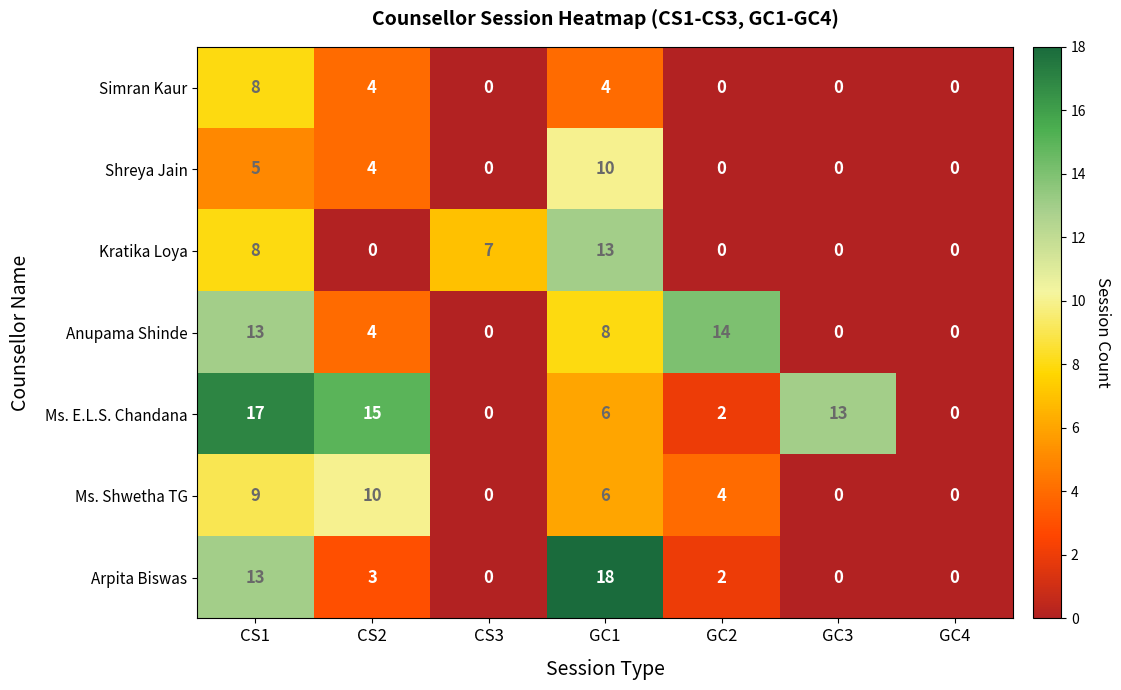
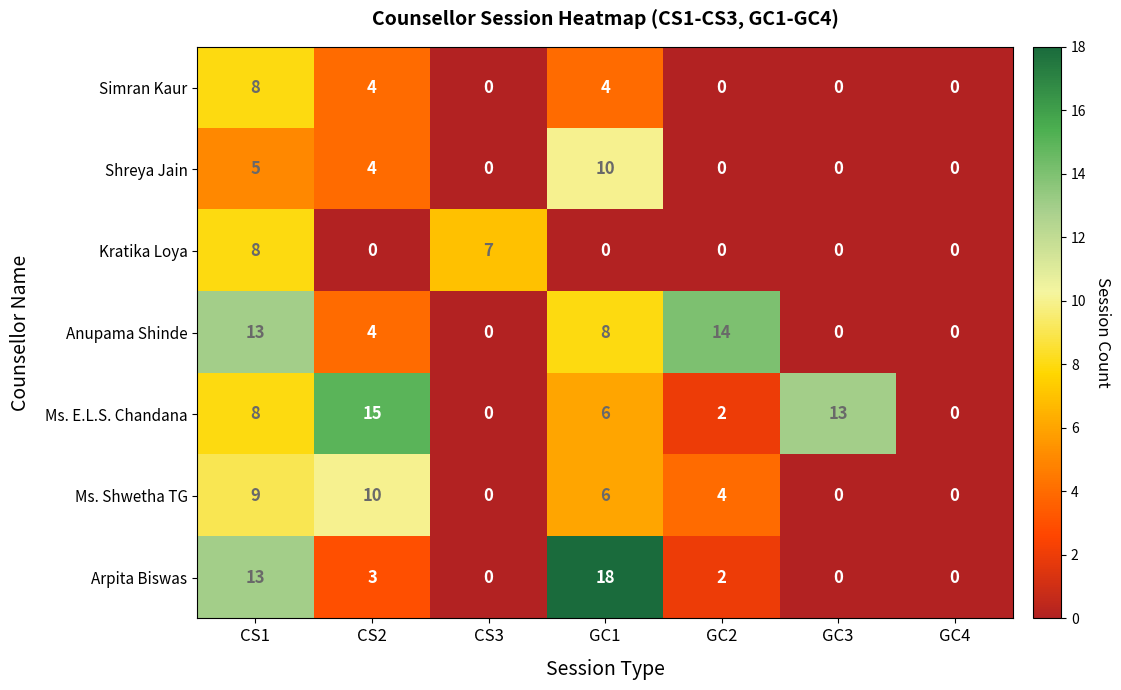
  {
    "Simran Kaur": {
      "CS1": 8,
      "CS2": 4,
      "CS3": 0,
      "GC1": 4,
      "GC2": 0,
      "GC3": 0,
      "GC4": 0
    },
    "Shreya Jain": {
      "CS1": 5,
      "CS2": 4,
      "CS3": 0,
      "GC1": 10,
      "GC2": 0,
      "GC3": 0,
      "GC4": 0
    },
    "Kratika Loya": {
      "CS1": 8,
      "CS2": 0,
      "CS3": 7,
-     "GC1": 13,
+     "GC1": 0,
      "GC2": 0,
      "GC3": 0,
      "GC4": 0
    },
    "Anupama Shinde": {
      "CS1": 13,
      "CS2": 4,
      "CS3": 0,
      "GC1": 8,
      "GC2": 14,
      "GC3": 0,
      "GC4": 0
    },
    "Ms. E.L.S. Chandana": {
-     "CS1": 17,
+     "CS1": 8,
      "CS2": 15,
      "CS3": 0,
      "GC1": 6,
      "GC2": 2,
      "GC3": 13,
      "GC4": 0
    },
    "Ms. Shwetha TG": {
      "CS1": 9,
      "CS2": 10,
      "CS3": 0,
      "GC1": 6,
      "GC2": 4,
      "GC3": 0,
      "GC4": 0
    },
    "Arpita Biswas": {
      "CS1": 13,
      "CS2": 3,
      "CS3": 0,
      "GC1": 18,
      "GC2": 2,
      "GC3": 0,
      "GC4": 0
    }
  }
